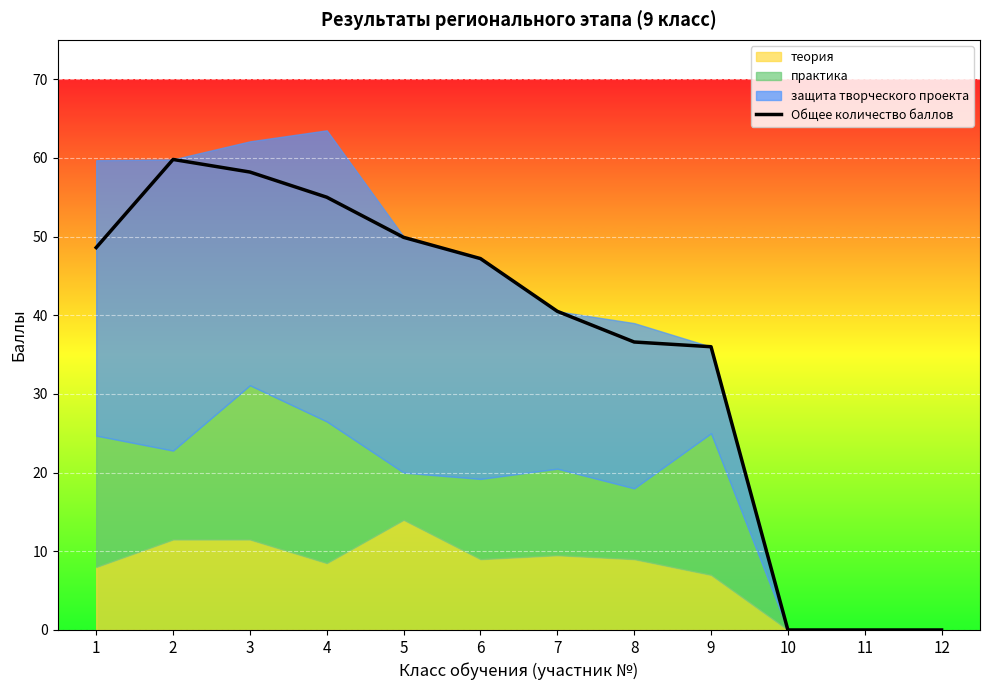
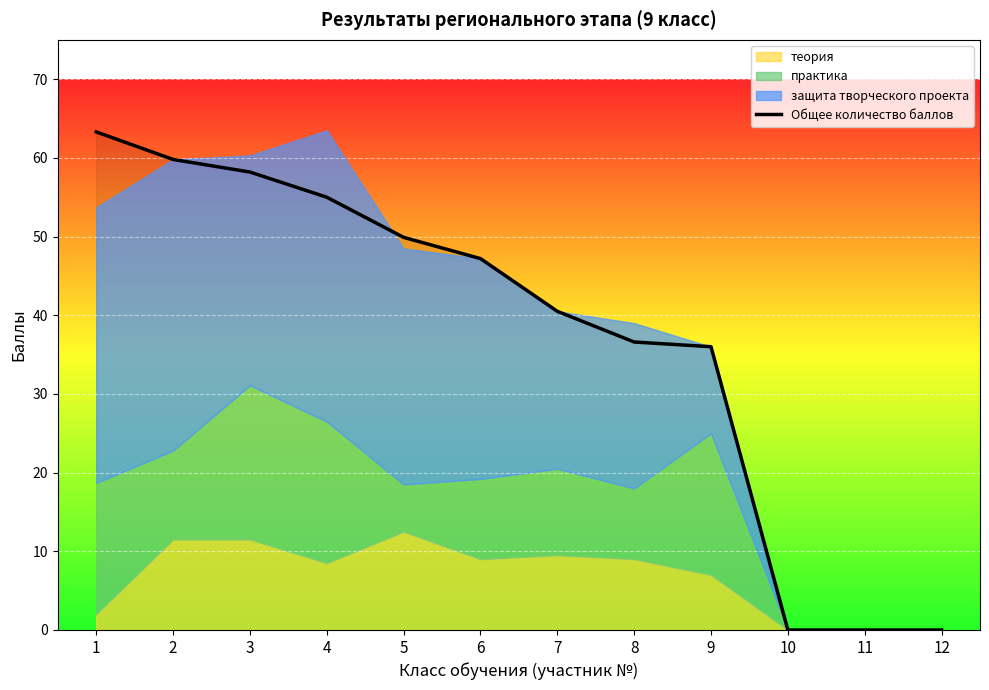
  {
    "Общее количество баллов": {
-     "1": 49,
+     "1": 63,
      "3": 58,
      "4": 55,
      "8": 37
    },
    "теория": {
-     "1": 8,
+     "1": 2,
      "2": 12,
      "3": 12,
      "4": 9,
-     "5": 14,
+     "5": 13,
      "6": 9,
      "7": 10,
      "8": 9,
      "9": 7
    },
    "практика": {
      "1": 17,
      "2": 11,
      "3": 20,
      "4": 18,
      "5": 6,
      "6": 10,
      "7": 11,
      "8": 9,
      "9": 18
    },
    "защита творческого проекта": {
      "1": 35,
-     "3": 31,
+     "3": 29,
      "4": 37,
      "8": 21
    }
  }
